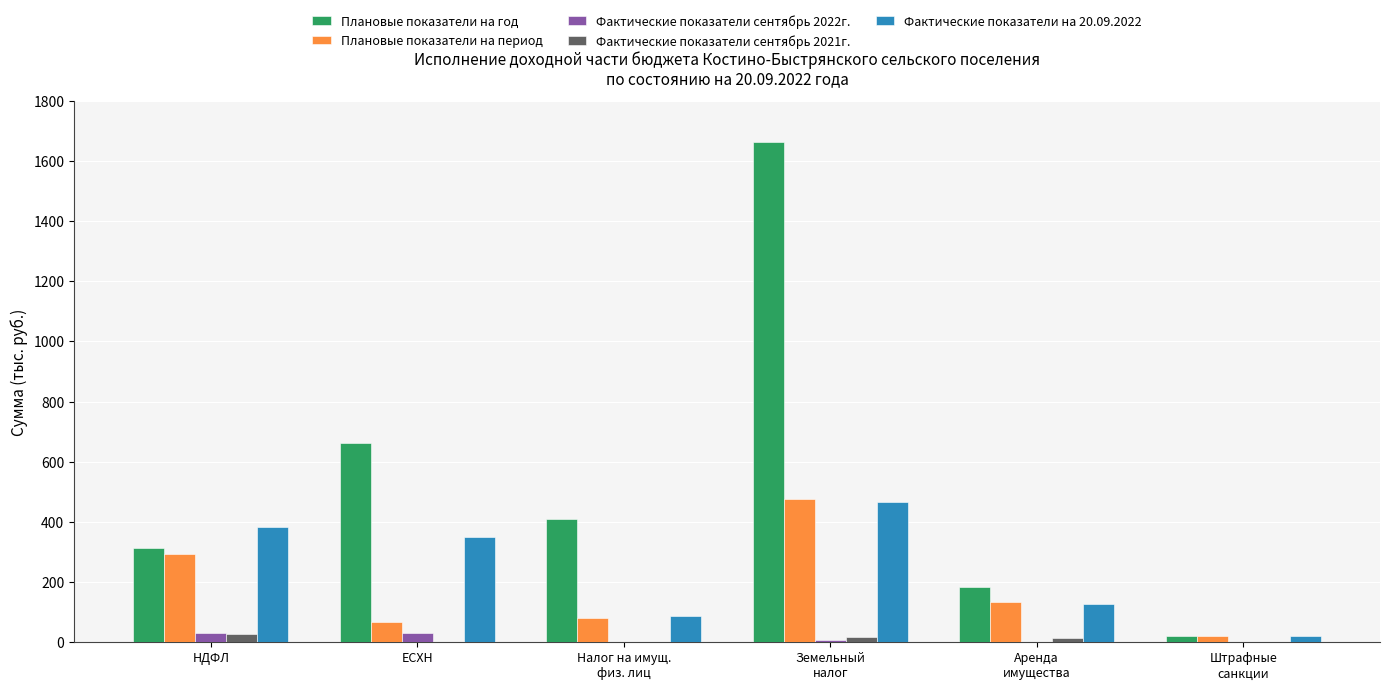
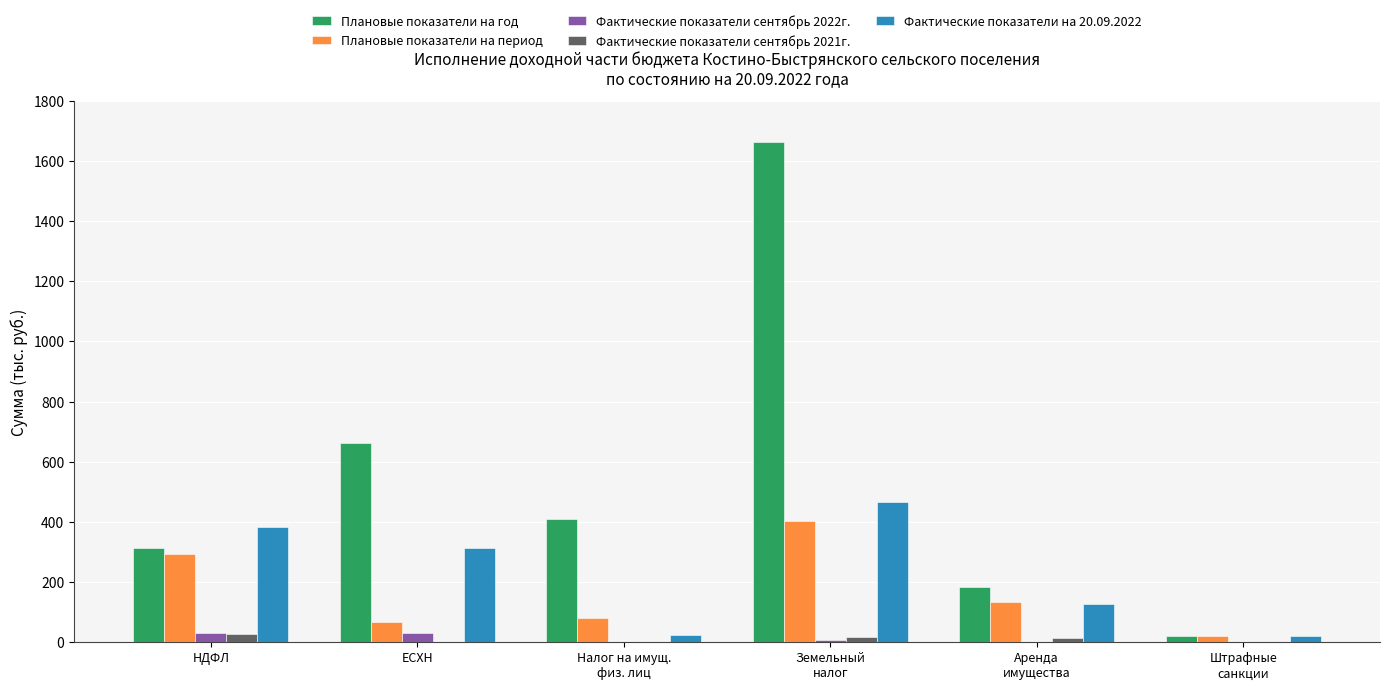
  {
    "Плановые показатели на год": {
      "НДФЛ": 310,
      "ЕСХН": 660,
      "Налог на имущ. физ. лиц": 410,
      "Земельный налог": 1660,
      "Аренда имущества": 180,
      "Штрафные санкции": 20
    },
    "Плановые показатели на период": {
      "НДФЛ": 290,
      "ЕСХН": 70,
      "Налог на имущ. физ. лиц": 80,
-     "Земельный налог": 480,
+     "Земельный налог": 400,
      "Аренда имущества": 130,
      "Штрафные санкции": 20
    },
    "Фактические показатели сентябрь 2022г.": {
      "НДФЛ": 30,
      "ЕСХН": 30,
      "Земельный налог": 10
    },
    "Фактические показатели сентябрь 2021г.": {
      "НДФЛ": 30,
      "ЕСХН": 0,
      "Налог на имущ. физ. лиц": 0,
      "Земельный налог": 20,
      "Аренда имущества": 10,
      "Штрафные санкции": 0
    },
    "Фактические показатели на 20.09.2022": {
      "НДФЛ": 380,
-     "ЕСХН": 350,
-     "Налог на имущ. физ. лиц": 90,
+     "ЕСХН": 310,
+     "Налог на имущ. физ. лиц": 20,
      "Земельный налог": 470,
      "Аренда имущества": 130,
      "Штрафные санкции": 20
    }
  }
